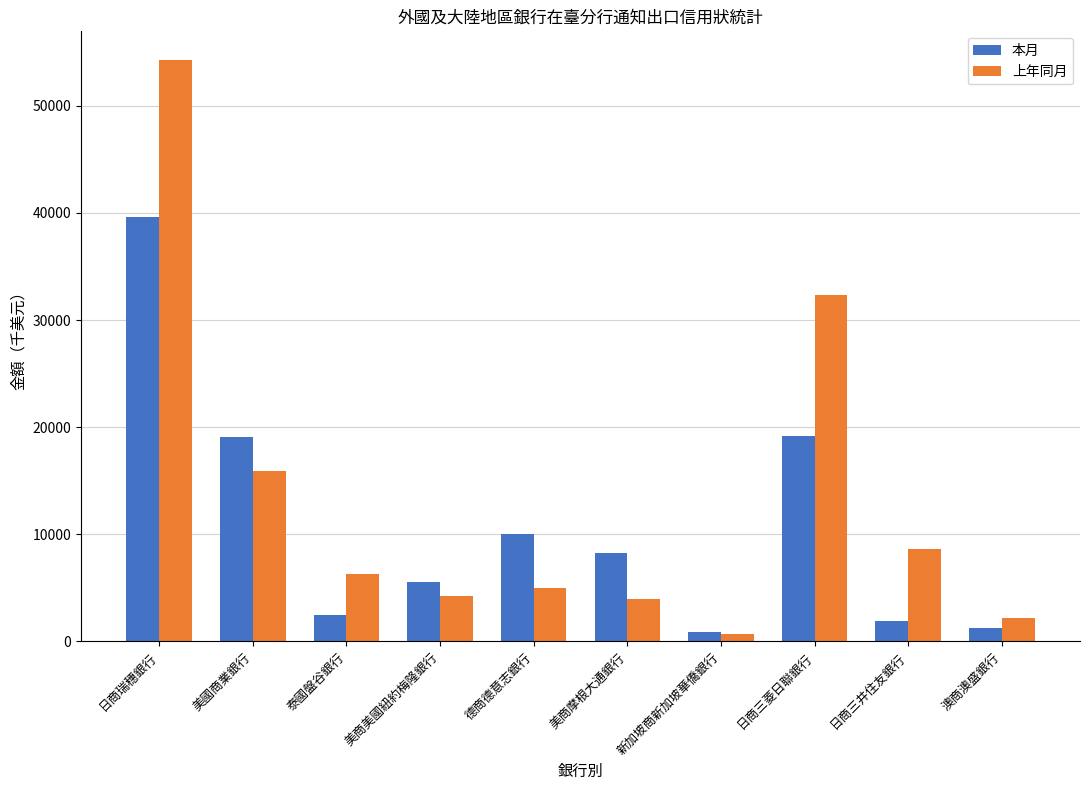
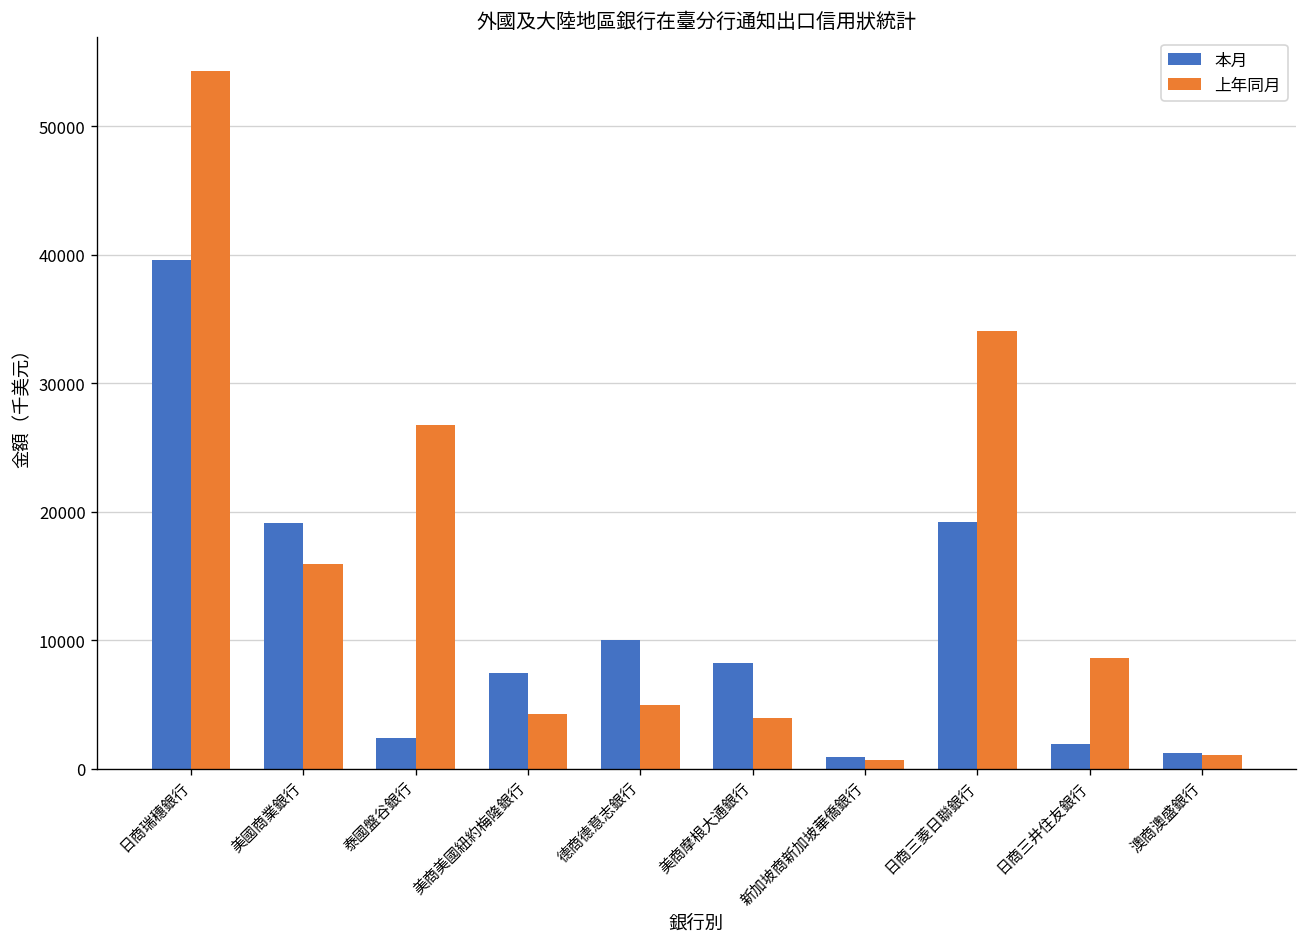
  {
    "本月": {
      "日商瑞穗銀行": 39600,
      "美國商業銀行": 19100,
      "泰國盤谷銀行": 2400,
-     "美商美國紐約梅隆銀行": 5600,
+     "美商美國紐約梅隆銀行": 7400,
      "德商德意志銀行": 10000,
      "美商摩根大通銀行": 8200,
      "新加坡商新加坡華僑銀行": 900,
      "日商三菱日聯銀行": 19200,
      "日商三井住友銀行": 1900,
      "澳商澳盛銀行": 1200
    },
    "上年同月": {
      "日商瑞穗銀行": 54200,
      "美國商業銀行": 15900,
-     "泰國盤谷銀行": 6300,
+     "泰國盤谷銀行": 26700,
      "美商美國紐約梅隆銀行": 4200,
      "德商德意志銀行": 5000,
      "美商摩根大通銀行": 4000,
      "新加坡商新加坡華僑銀行": 700,
-     "日商三菱日聯銀行": 32400,
+     "日商三菱日聯銀行": 34000,
      "日商三井住友銀行": 8600,
-     "澳商澳盛銀行": 2200
+     "澳商澳盛銀行": 1100
    }
  }
